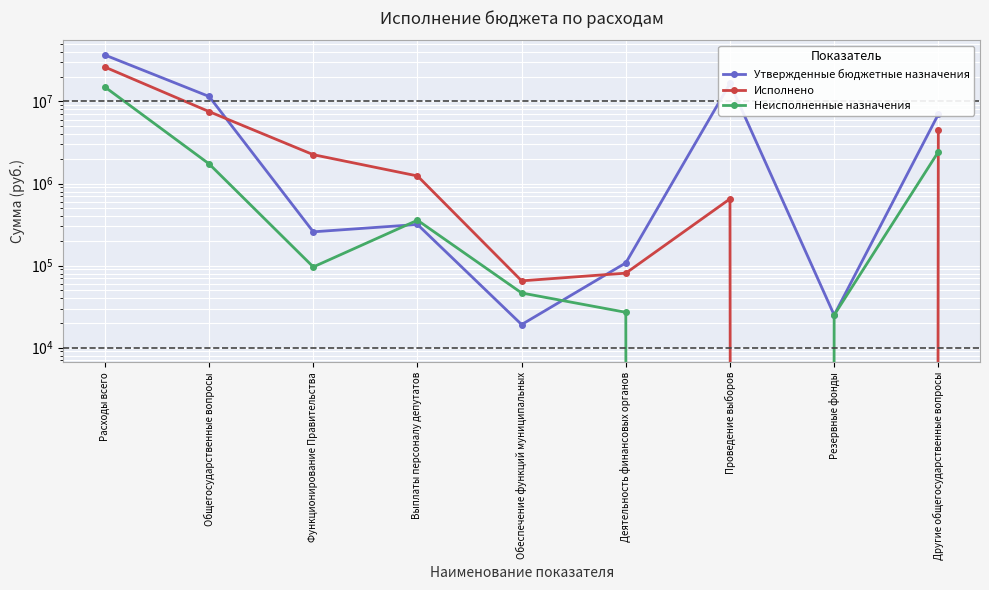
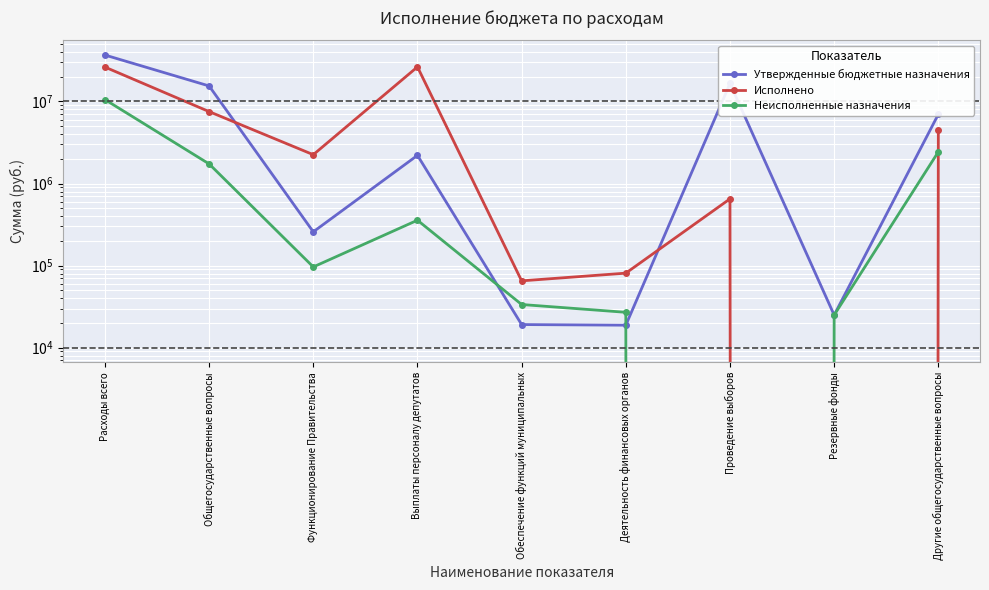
  {
    "Утвержденные бюджетные назначения": {
      "Расходы всего": 40000000,
-     "Общегосударственные вопросы": 12000000,
+     "Общегосударственные вопросы": 15000000,
      "Функционирование Правительства": 260000,
-     "Выплаты персоналу депутатов": 320000,
+     "Выплаты персоналу депутатов": 2200000,
      "Обеспечение функций муниципальных": 19000,
-     "Деятельность финансовых органов": 110000
+     "Деятельность финансовых органов": 19000
    },
    "Исполнено": {
      "Расходы всего": 26000000,
      "Общегосударственные вопросы": 8000000,
      "Функционирование Правительства": 2200000,
-     "Выплаты персоналу депутатов": 1200000,
+     "Выплаты персоналу депутатов": 26000000,
      "Обеспечение функций муниципальных": 70000,
      "Деятельность финансовых органов": 80000,
      "Проведение выборов": 700000,
      "Другие общегосударственные вопросы": 5000000
    },
    "Неисполненные назначения": {
-     "Расходы всего": 15000000,
+     "Расходы всего": 11000000,
      "Общегосударственные вопросы": 1700000,
      "Функционирование Правительства": 100000,
      "Выплаты персоналу депутатов": 400000,
-     "Обеспечение функций муниципальных": 50000,
+     "Обеспечение функций муниципальных": 34000,
      "Деятельность финансовых органов": 27000,
      "Другие общегосударственные вопросы": 2400000
    }
  }
